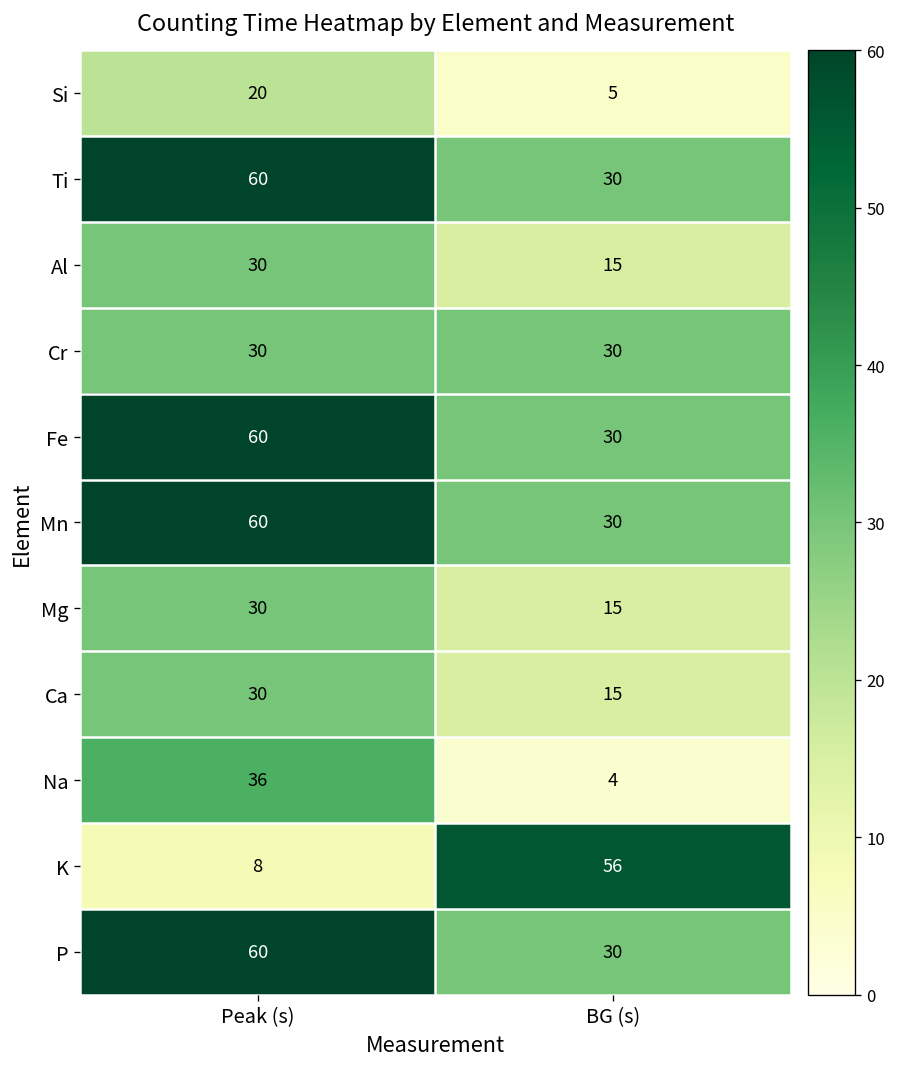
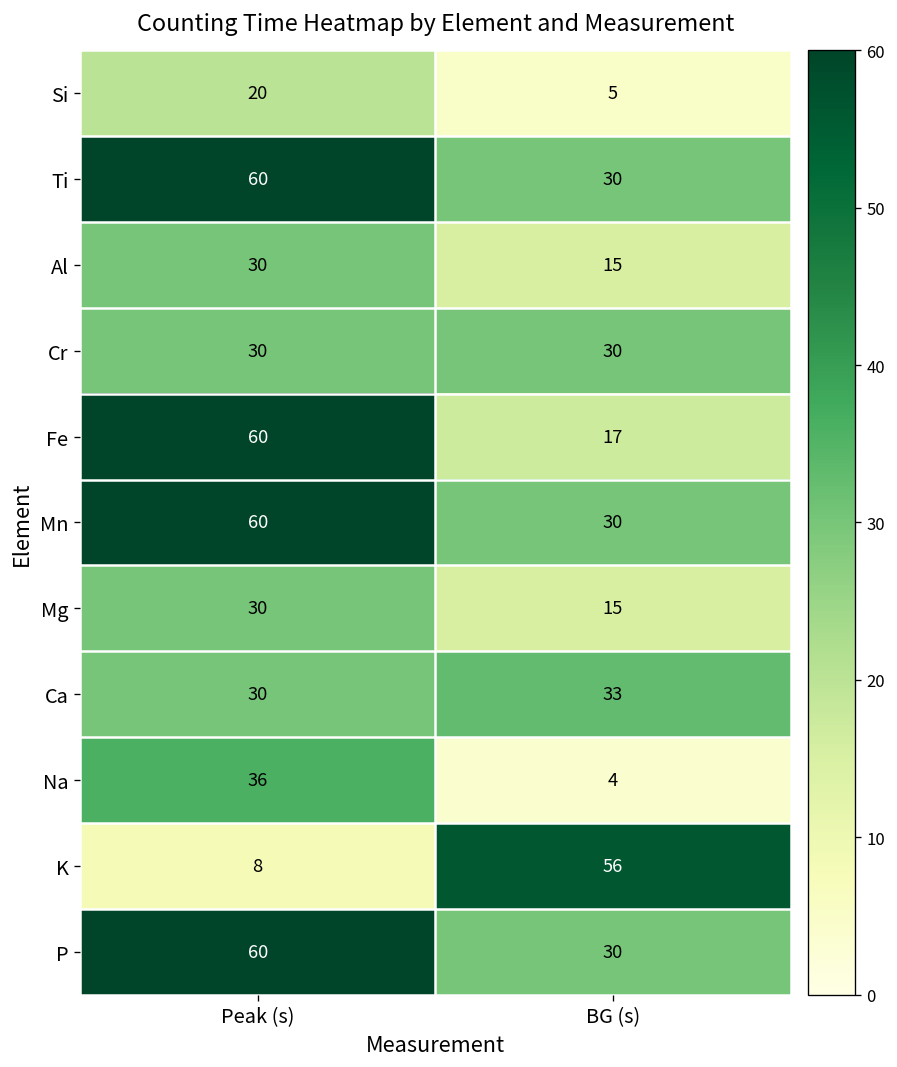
  {
    "Si": {
      "Peak (s)": 20,
      "BG (s)": 5
    },
    "Ti": {
      "Peak (s)": 60,
      "BG (s)": 30
    },
    "Al": {
      "Peak (s)": 30,
      "BG (s)": 15
    },
    "Cr": {
      "Peak (s)": 30,
      "BG (s)": 30
    },
    "Fe": {
      "Peak (s)": 60,
-     "BG (s)": 30
+     "BG (s)": 17
    },
    "Mn": {
      "Peak (s)": 60,
      "BG (s)": 30
    },
    "Mg": {
      "Peak (s)": 30,
      "BG (s)": 15
    },
    "Ca": {
      "Peak (s)": 30,
-     "BG (s)": 15
+     "BG (s)": 33
    },
    "Na": {
      "Peak (s)": 36,
      "BG (s)": 4
    },
    "K": {
      "Peak (s)": 8,
      "BG (s)": 56
    },
    "P": {
      "Peak (s)": 60,
      "BG (s)": 30
    }
  }
